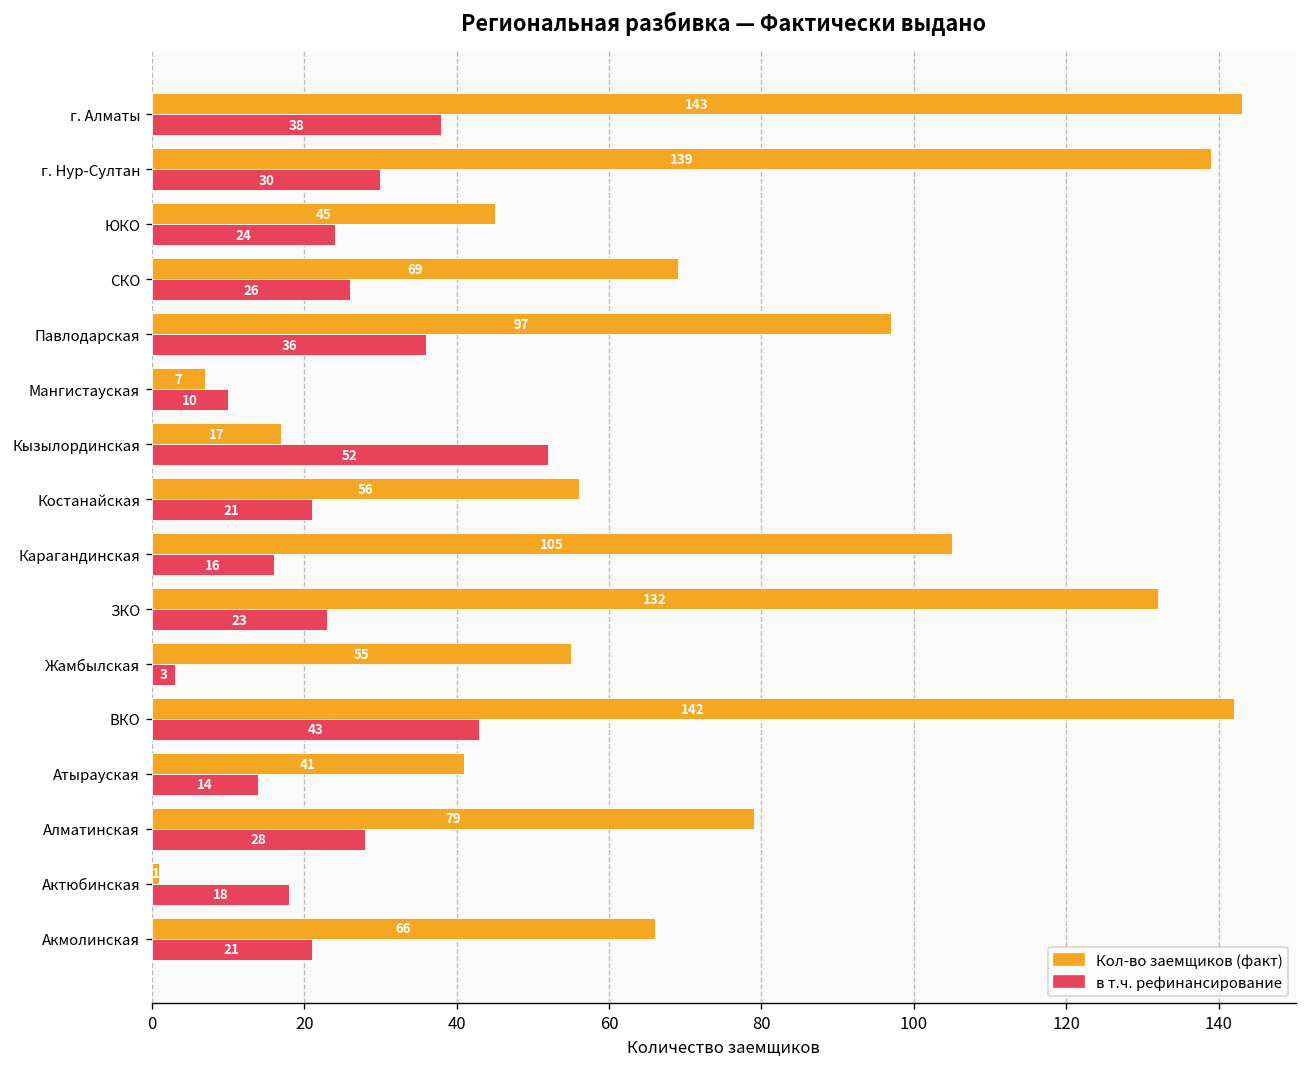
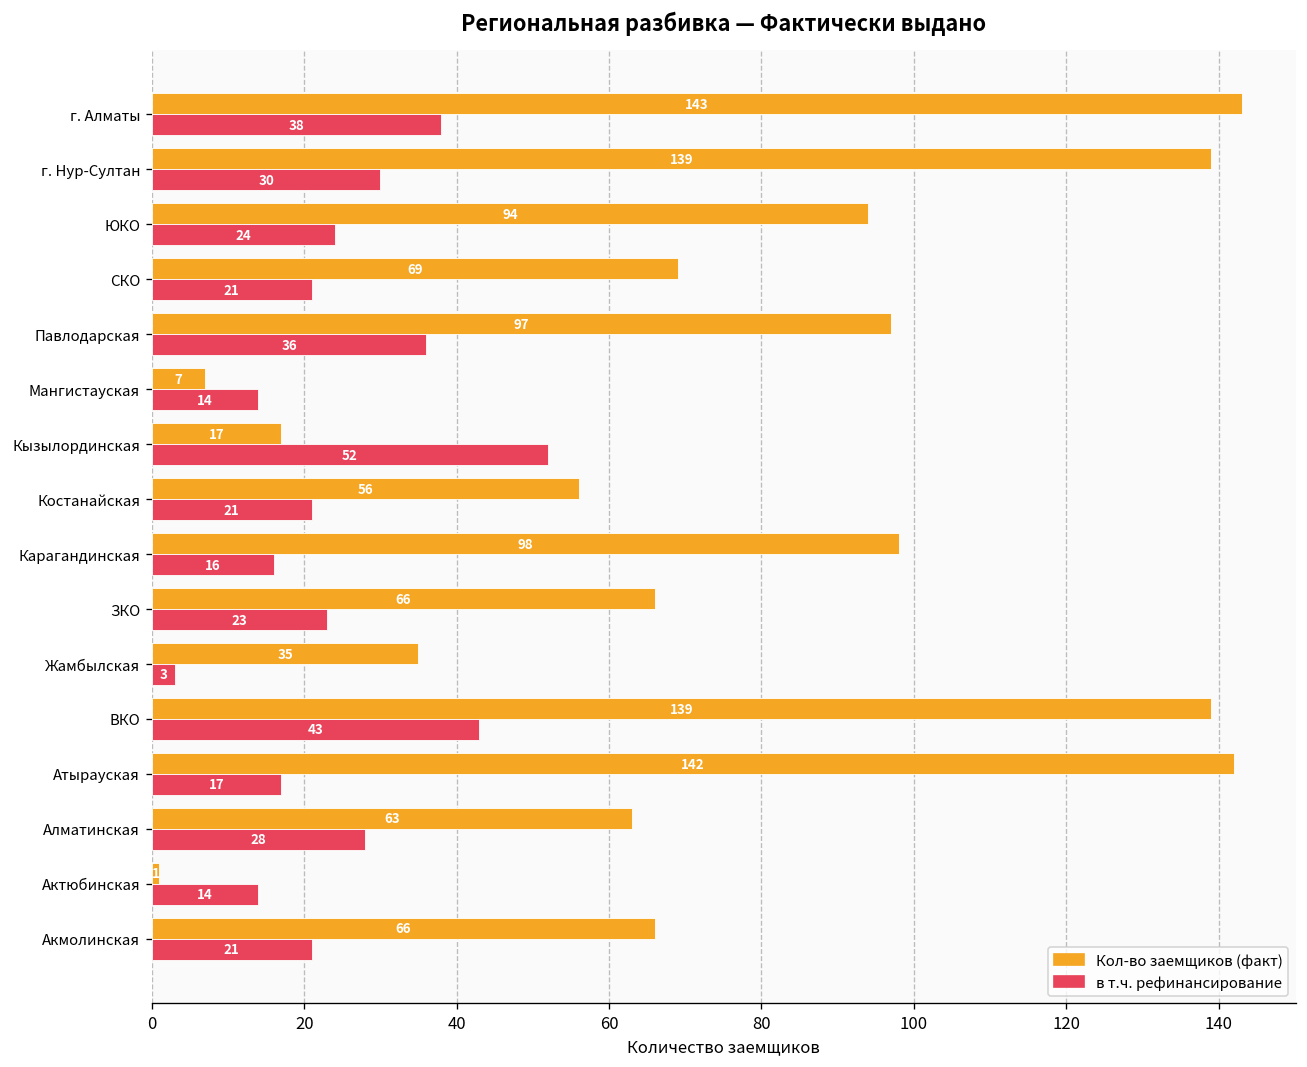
  {
    "Кол-во заемщиков (факт)": {
      "г. Алматы": 143,
      "г. Нур-Султан": 139,
-     "ЮКО": 45,
+     "ЮКО": 94,
      "СКО": 69,
      "Павлодарская": 97,
      "Мангистауская": 7,
      "Кызылординская": 17,
      "Костанайская": 56,
-     "Карагандинская": 105,
-     "ЗКО": 132,
-     "Жамбылская": 55,
-     "ВКО": 142,
-     "Атырауская": 41,
-     "Алматинская": 79,
+     "Карагандинская": 98,
+     "ЗКО": 66,
+     "Жамбылская": 35,
+     "ВКО": 139,
+     "Атырауская": 142,
+     "Алматинская": 63,
      "Актюбинская": 1,
      "Акмолинская": 66
    },
    "в т.ч. рефинансирование": {
      "г. Алматы": 38,
      "г. Нур-Султан": 30,
      "ЮКО": 24,
-     "СКО": 26,
+     "СКО": 21,
      "Павлодарская": 36,
-     "Мангистауская": 10,
+     "Мангистауская": 14,
      "Кызылординская": 52,
      "Костанайская": 21,
      "Карагандинская": 16,
      "ЗКО": 23,
      "Жамбылская": 3,
      "ВКО": 43,
-     "Атырауская": 14,
+     "Атырауская": 17,
      "Алматинская": 28,
-     "Актюбинская": 18,
+     "Актюбинская": 14,
      "Акмолинская": 21
    }
  }
